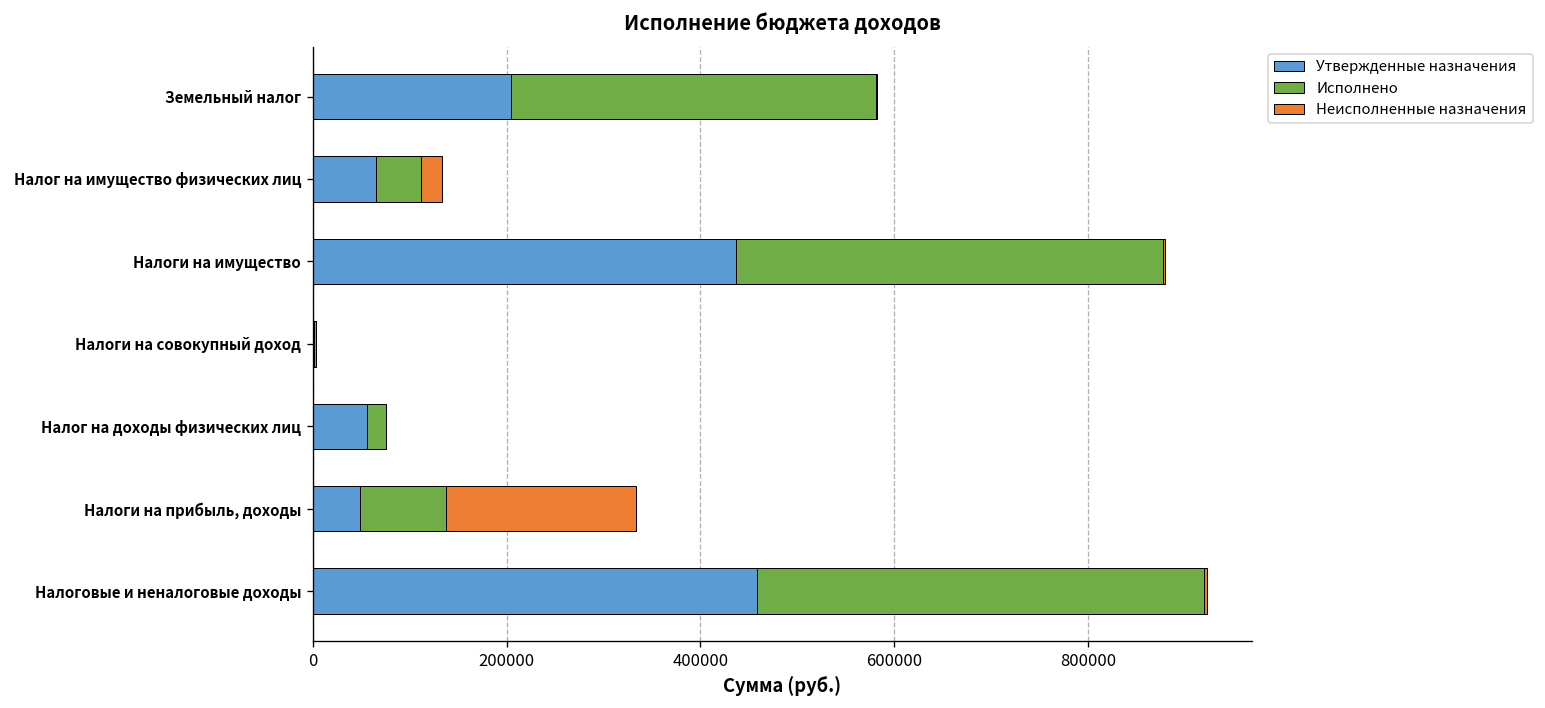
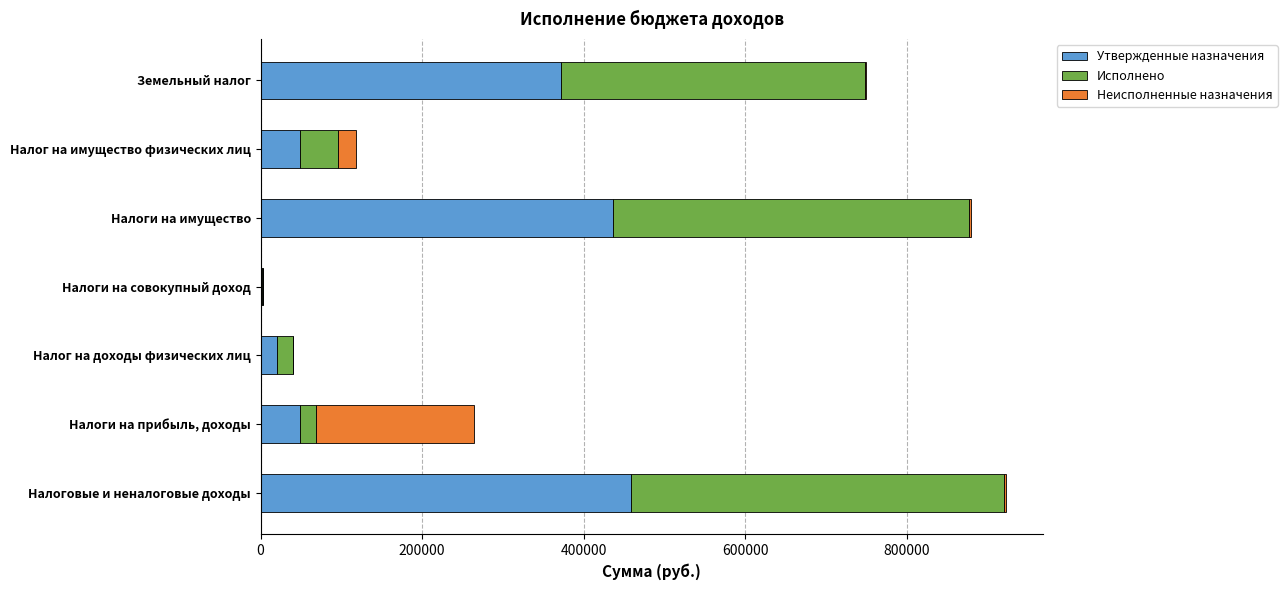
  {
    "Утвержденные назначения": {
-     "Земельный налог": 200000,
-     "Налог на имущество физических лиц": 60000,
+     "Земельный налог": 370000,
+     "Налог на имущество физических лиц": 50000,
      "Налоги на имущество": 440000,
-     "Налог на доходы физических лиц": 60000,
+     "Налог на доходы физических лиц": 20000,
      "Налоги на прибыль, доходы": 50000,
      "Налоговые и неналоговые доходы": 460000
    },
    "Исполнено": {
      "Земельный налог": 380000,
      "Налог на имущество физических лиц": 50000,
      "Налоги на имущество": 440000,
      "Налог на доходы физических лиц": 20000,
-     "Налоги на прибыль, доходы": 90000,
+     "Налоги на прибыль, доходы": 20000,
      "Налоговые и неналоговые доходы": 460000
    },
    "Неисполненные назначения": {
      "Налог на имущество физических лиц": 20000,
      "Налоги на прибыль, доходы": 200000
    }
  }
